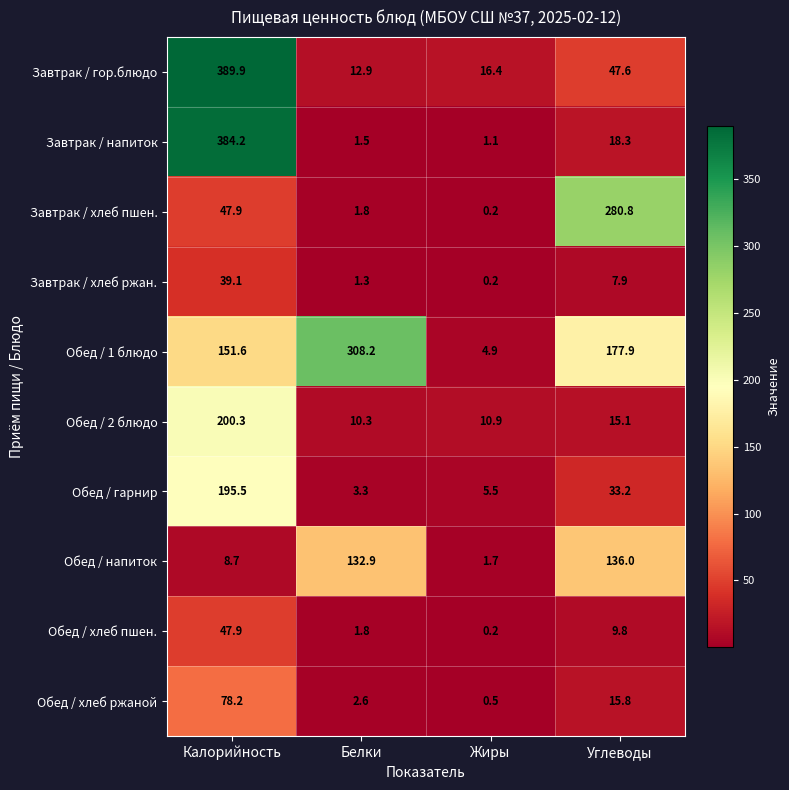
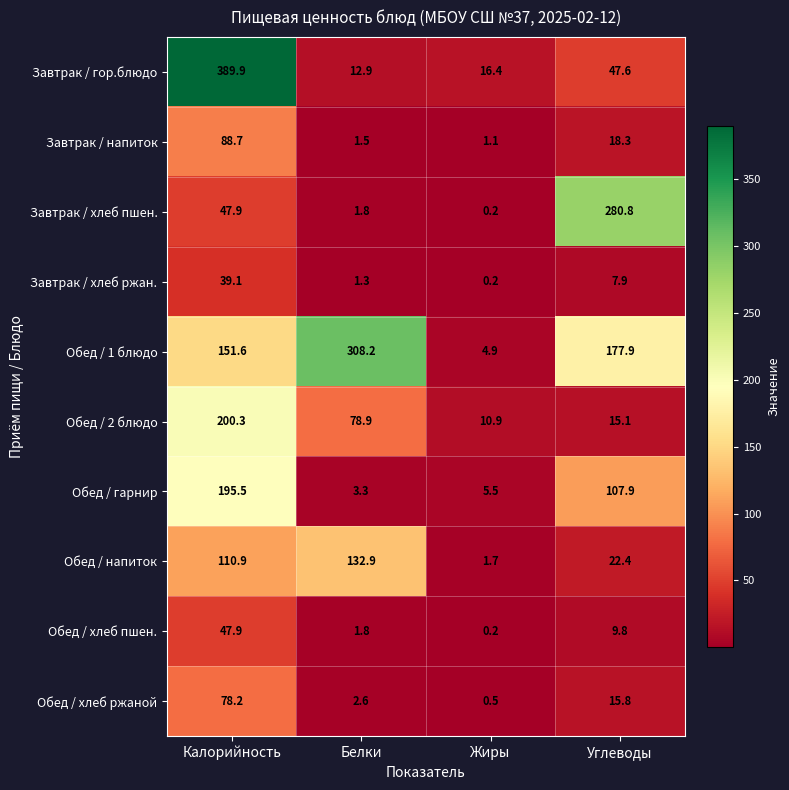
  {
    "Завтрак / гор.блюдо": {
      "Калорийность": 389.9,
      "Белки": 12.9,
      "Жиры": 16.4,
      "Углеводы": 47.6
    },
    "Завтрак / напиток": {
-     "Калорийность": 384.2,
+     "Калорийность": 88.7,
      "Белки": 1.5,
      "Жиры": 1.1,
      "Углеводы": 18.3
    },
    "Завтрак / хлеб пшен.": {
      "Калорийность": 47.9,
      "Белки": 1.8,
      "Жиры": 0.2,
      "Углеводы": 280.8
    },
    "Завтрак / хлеб ржан.": {
      "Калорийность": 39.1,
      "Белки": 1.3,
      "Жиры": 0.2,
      "Углеводы": 7.9
    },
    "Обед / 1 блюдо": {
      "Калорийность": 151.6,
      "Белки": 308.2,
      "Жиры": 4.9,
      "Углеводы": 177.9
    },
    "Обед / 2 блюдо": {
      "Калорийность": 200.3,
-     "Белки": 10.3,
+     "Белки": 78.9,
      "Жиры": 10.9,
      "Углеводы": 15.1
    },
    "Обед / гарнир": {
      "Калорийность": 195.5,
      "Белки": 3.3,
      "Жиры": 5.5,
-     "Углеводы": 33.2
+     "Углеводы": 107.9
    },
    "Обед / напиток": {
-     "Калорийность": 8.7,
+     "Калорийность": 110.9,
      "Белки": 132.9,
      "Жиры": 1.7,
-     "Углеводы": 136.0
+     "Углеводы": 22.4
    },
    "Обед / хлеб пшен.": {
      "Калорийность": 47.9,
      "Белки": 1.8,
      "Жиры": 0.2,
      "Углеводы": 9.8
    },
    "Обед / хлеб ржаной": {
      "Калорийность": 78.2,
      "Белки": 2.6,
      "Жиры": 0.5,
      "Углеводы": 15.8
    }
  }
